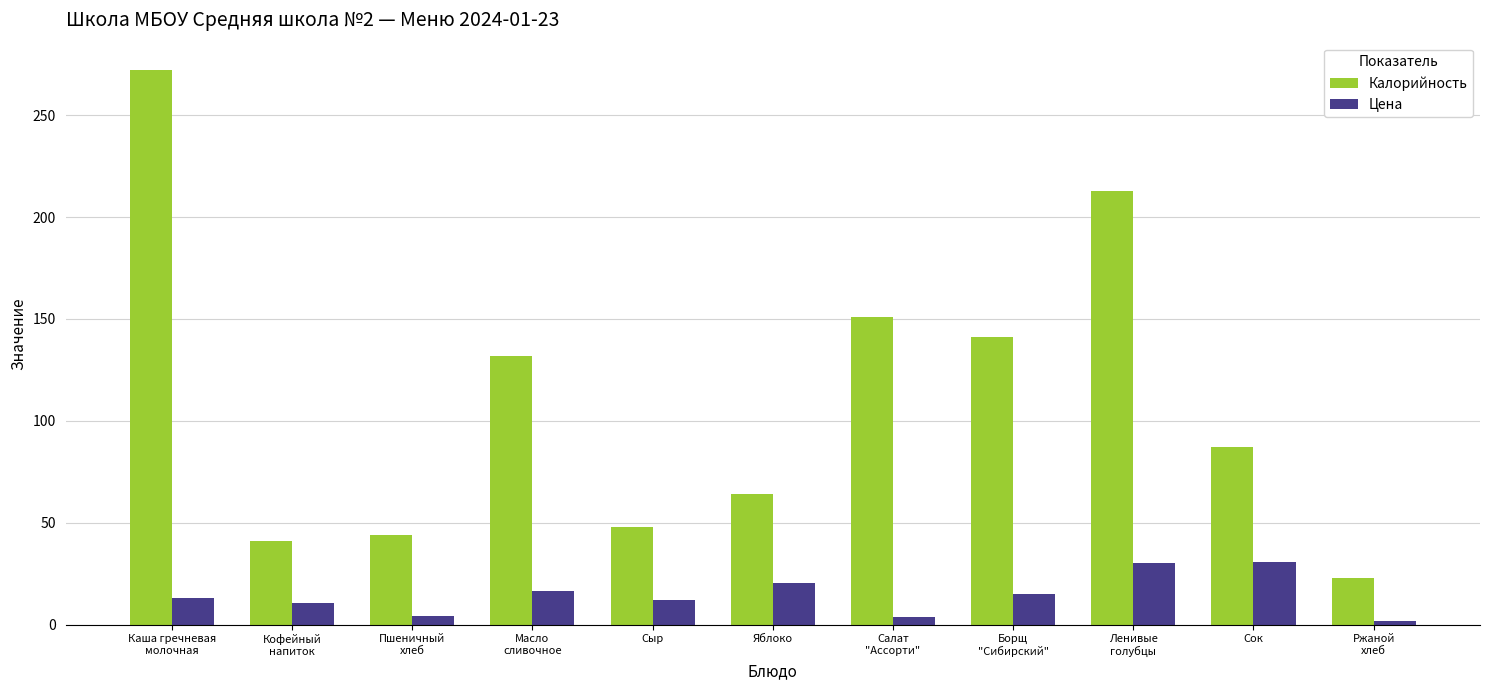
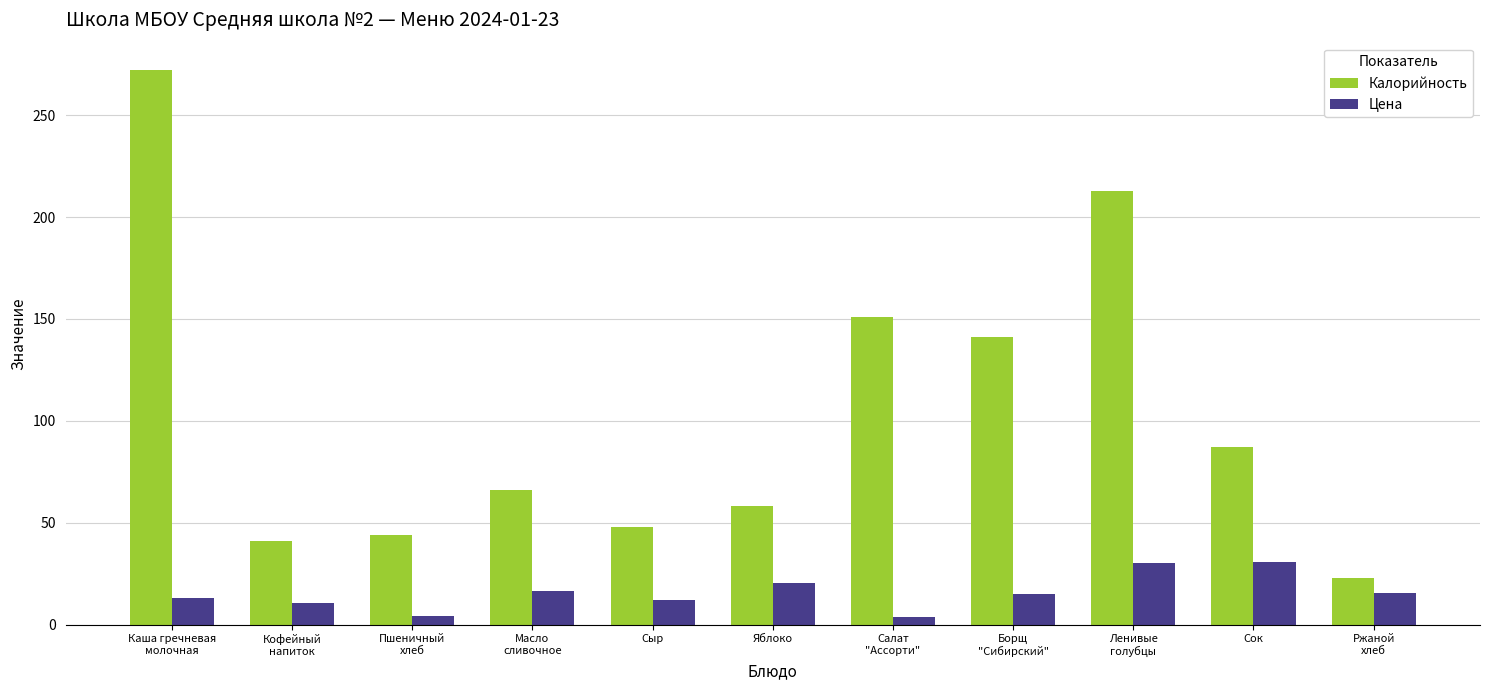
  {
    "Калорийность": {
      "Каша гречневая молочная": 272,
      "Кофейный напиток": 41,
      "Пшеничный хлеб": 44,
-     "Масло сливочное": 132,
+     "Масло сливочное": 66,
      "Сыр": 48,
-     "Яблоко": 64,
+     "Яблоко": 58,
      "Салат \"Ассорти\"": 151,
      "Борщ \"Сибирский\"": 141,
      "Ленивые голубцы": 213,
      "Сок": 87,
      "Ржаной хлеб": 23
    },
    "Цена": {
      "Каша гречневая молочная": 13,
      "Кофейный напиток": 11,
      "Пшеничный хлеб": 5,
      "Масло сливочное": 17,
      "Сыр": 12,
      "Яблоко": 21,
      "Салат \"Ассорти\"": 4,
      "Борщ \"Сибирский\"": 15,
      "Ленивые голубцы": 30,
      "Сок": 31,
-     "Ржаной хлеб": 2
+     "Ржаной хлеб": 16
    }
  }
